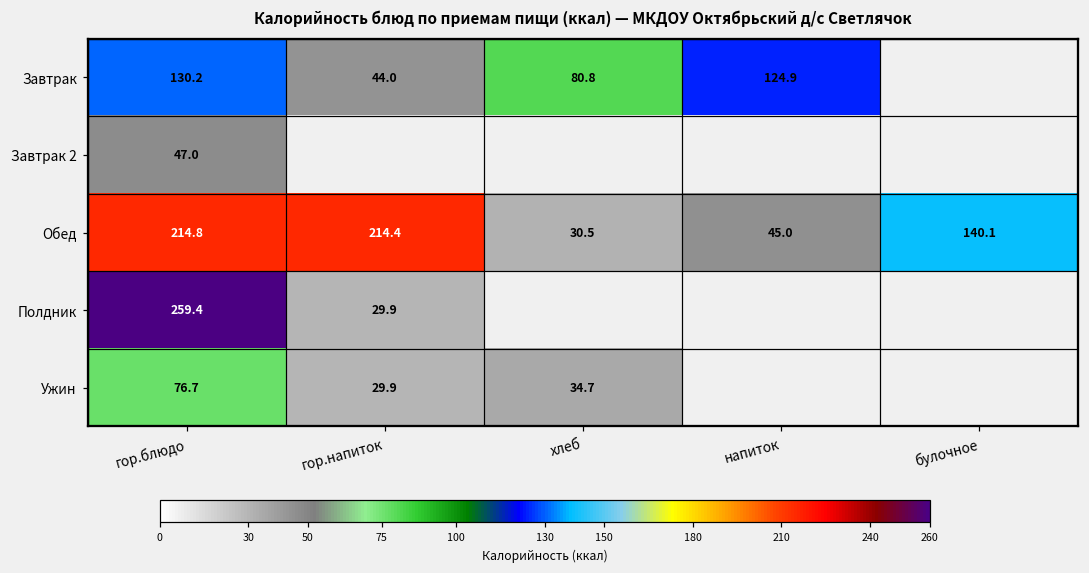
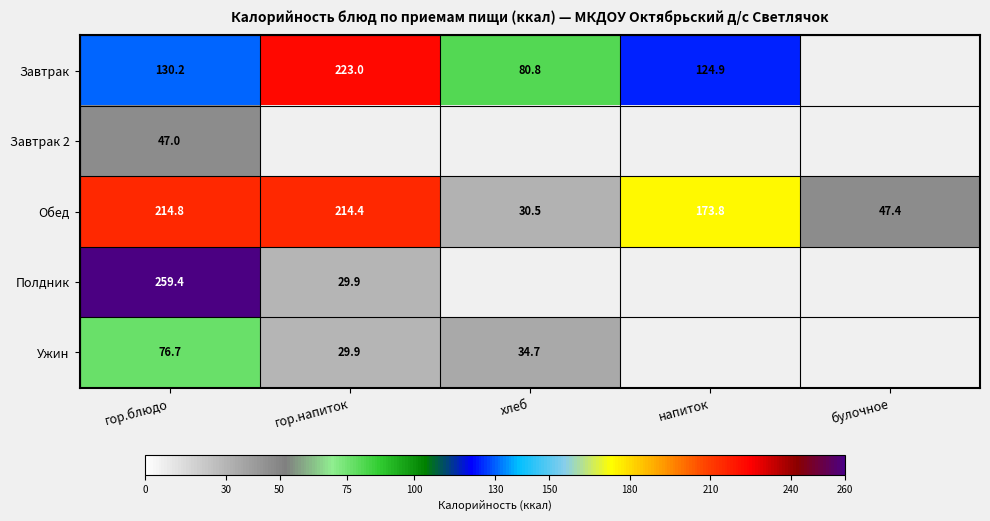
  {
    "Завтрак": {
      "гор.блюдо": 130.2,
-     "гор.напиток": 44.0,
+     "гор.напиток": 223.0,
      "хлеб": 80.8,
      "напиток": 124.9
    },
    "Завтрак 2": {
      "гор.блюдо": 47.0
    },
    "Обед": {
      "гор.блюдо": 214.8,
      "гор.напиток": 214.4,
      "хлеб": 30.5,
-     "напиток": 45.0,
-     "булочное": 140.1
+     "напиток": 173.8,
+     "булочное": 47.4
    },
    "Полдник": {
      "гор.блюдо": 259.4,
      "гор.напиток": 29.9
    },
    "Ужин": {
      "гор.блюдо": 76.7,
      "гор.напиток": 29.9,
      "хлеб": 34.7
    }
  }
